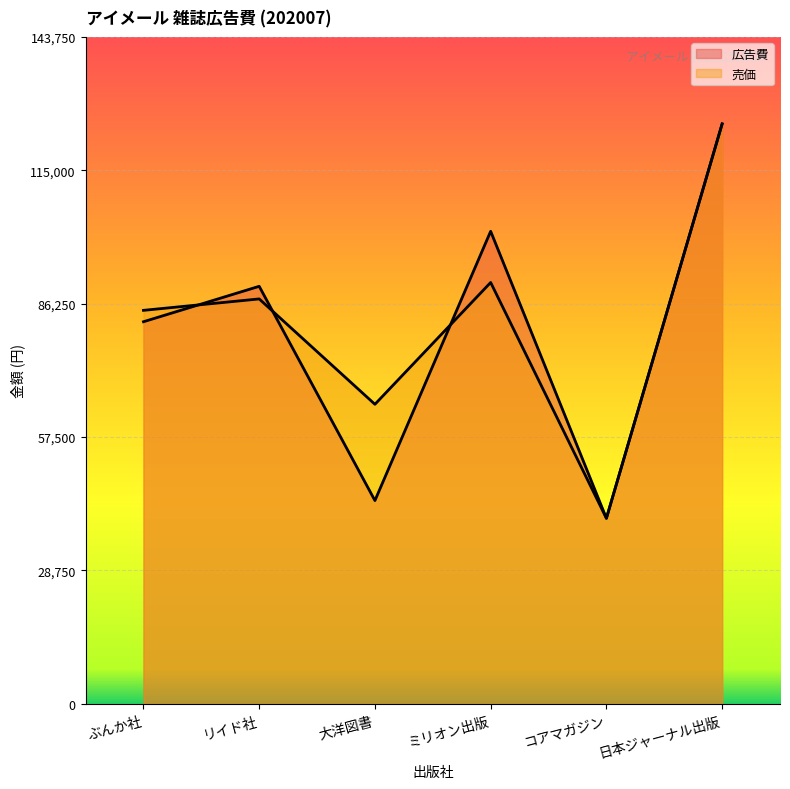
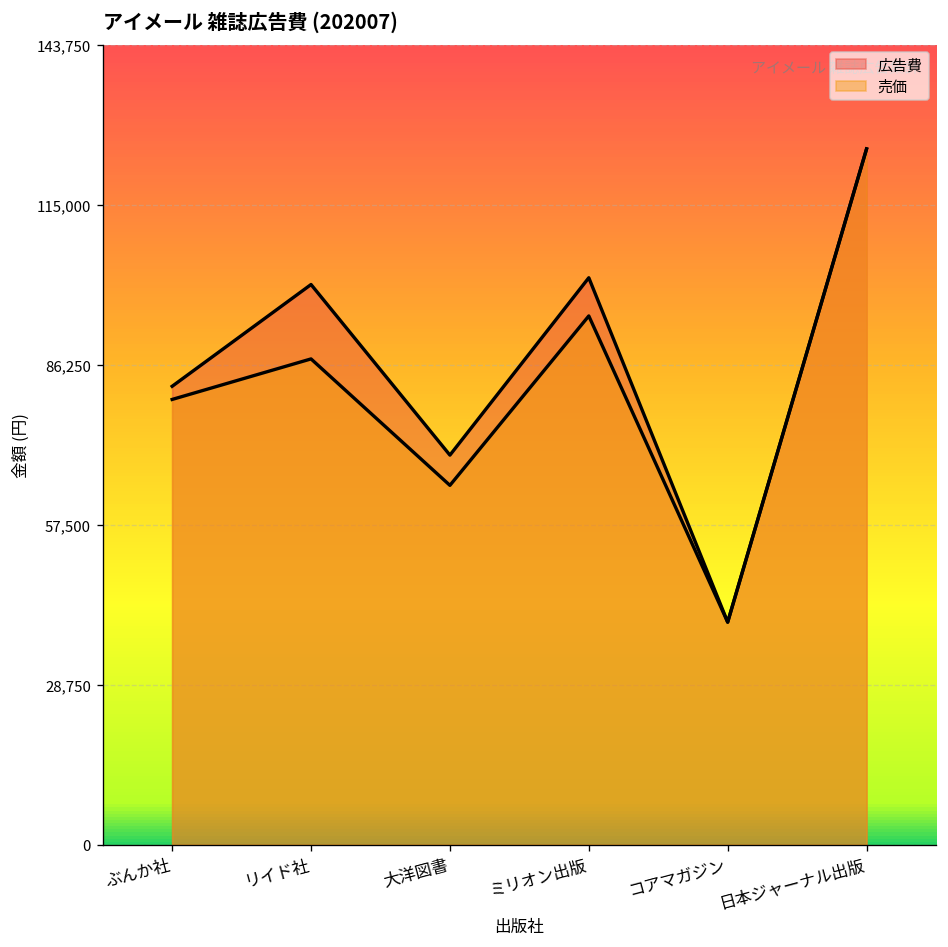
  {
    "広告費": {
      "ぶんか社": "82,000",
-     "リイド社": "90,000",
-     "大洋図書": "44,000",
+     "リイド社": "101,000",
+     "大洋図書": "70,000",
      "ミリオン出版": "102,000"
    },
    "売価": {
-     "ぶんか社": "85,000",
+     "ぶんか社": "80,000",
      "リイド社": "87,000",
      "大洋図書": "65,000",
-     "ミリオン出版": "91,000"
+     "ミリオン出版": "95,000"
    }
  }
